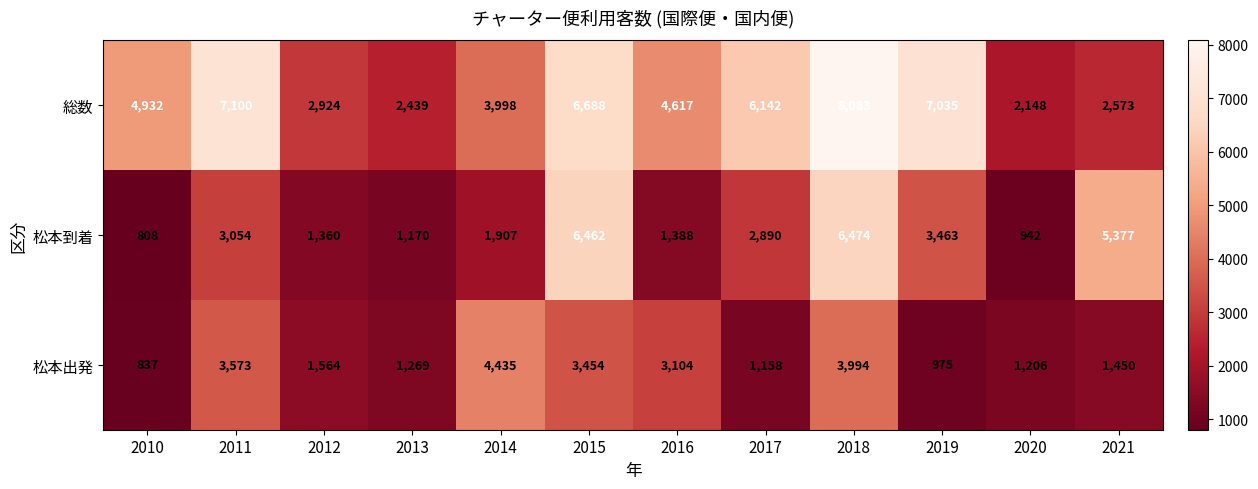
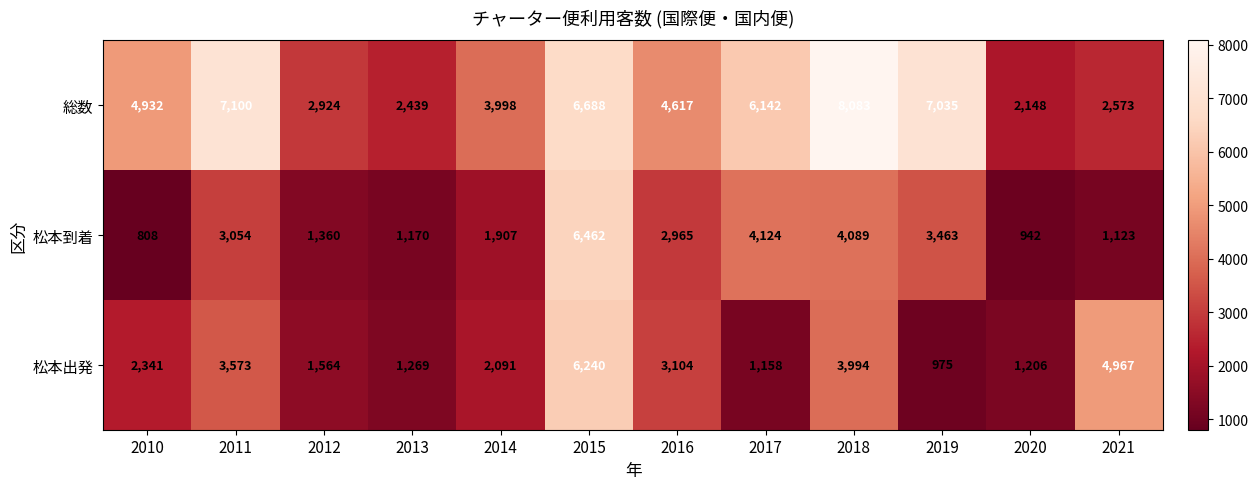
  {
    "総数": {
      "2010": "4,932",
      "2012": "2,924",
      "2013": "2,439",
      "2014": "3,998",
      "2015": "6,688",
      "2016": "4,617",
      "2017": "6,142",
      "2020": "2,148",
      "2021": "2,573"
    },
    "松本到着": {
      "2010": "808",
      "2011": "3,054",
      "2012": "1,360",
      "2013": "1,170",
      "2014": "1,907",
      "2015": "6,462",
-     "2016": "1,388",
-     "2017": "2,890",
-     "2018": "6,474",
+     "2016": "2,965",
+     "2017": "4,124",
+     "2018": "4,089",
      "2019": "3,463",
      "2020": "942",
-     "2021": "5,377"
+     "2021": "1,123"
    },
    "松本出発": {
-     "2010": "837",
+     "2010": "2,341",
      "2011": "3,573",
      "2012": "1,564",
      "2013": "1,269",
-     "2014": "4,435",
-     "2015": "3,454",
+     "2014": "2,091",
+     "2015": "6,240",
      "2016": "3,104",
      "2017": "1,158",
      "2018": "3,994",
      "2019": "975",
      "2020": "1,206",
-     "2021": "1,450"
+     "2021": "4,967"
    }
  }
